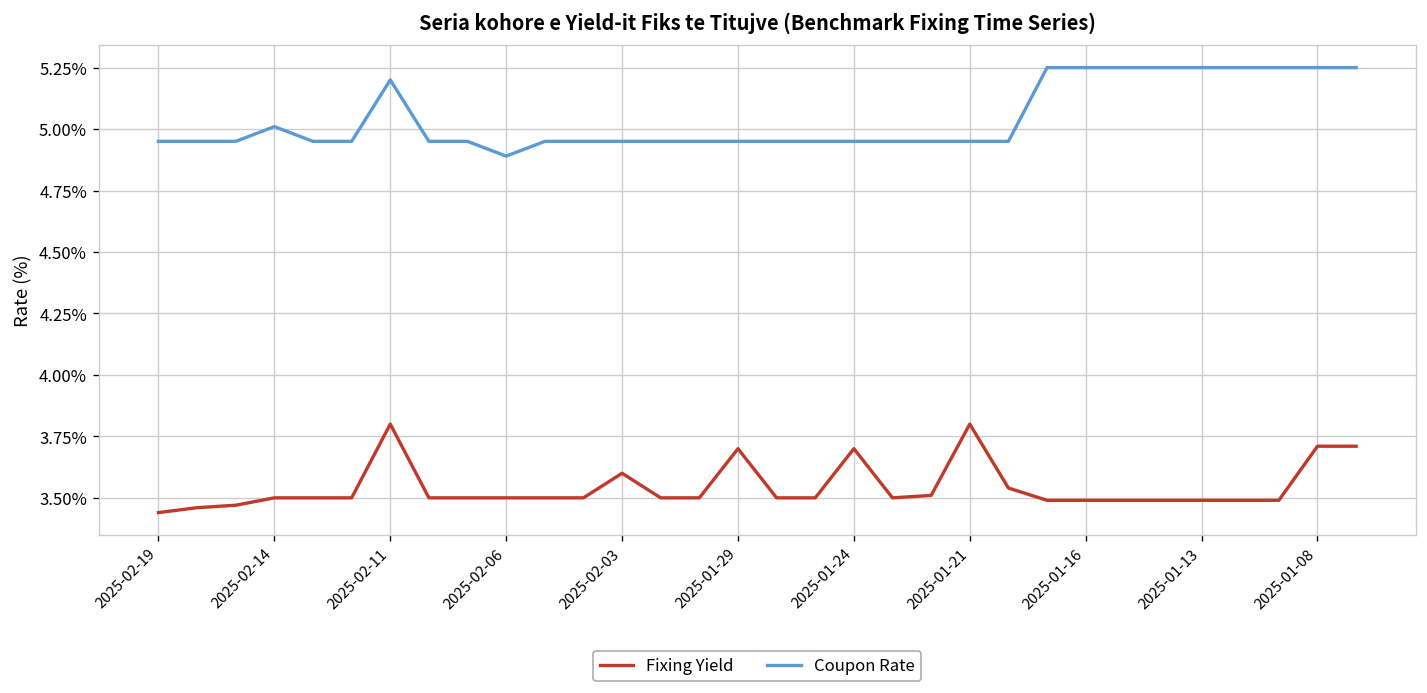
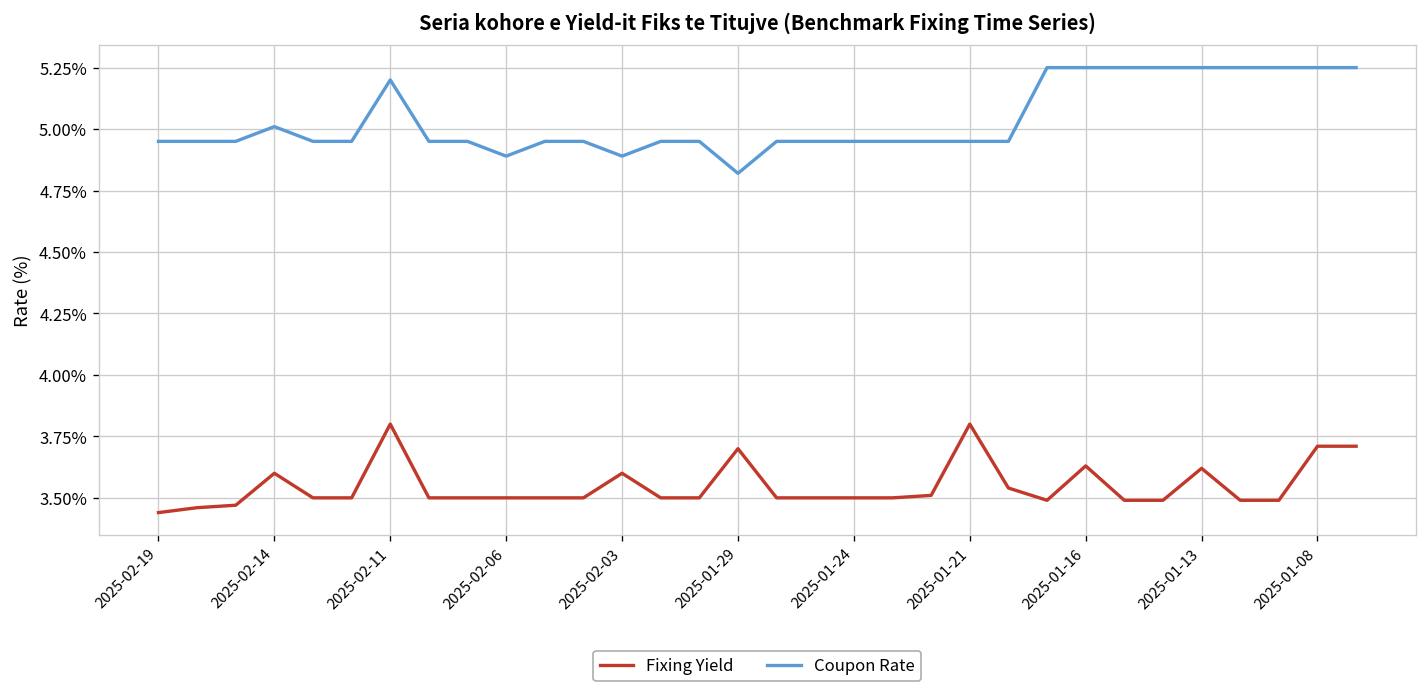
  {
    "Fixing Yield": {
      "2025-02-19": "3.44%",
-     "2025-02-14": "3.5%",
+     "2025-02-14": "3.6%",
      "2025-02-11": "3.80%",
      "2025-02-06": "3.50%",
      "2025-02-03": "3.60%",
      "2025-01-29": "3.70%",
-     "2025-01-24": "3.7%",
+     "2025-01-24": "3.5%",
      "2025-01-21": "3.80%",
-     "2025-01-16": "3.49%",
-     "2025-01-13": "3.49%",
+     "2025-01-16": "3.63%",
+     "2025-01-13": "3.62%",
      "2025-01-08": "3.71%"
    },
    "Coupon Rate": {
      "2025-02-19": "4.95%",
      "2025-02-14": "5.01%",
      "2025-02-11": "5.20%",
      "2025-02-06": "4.89%",
-     "2025-02-03": "4.95%",
-     "2025-01-29": "4.95%",
+     "2025-02-03": "4.89%",
+     "2025-01-29": "4.82%",
      "2025-01-24": "4.95%",
      "2025-01-21": "4.95%",
      "2025-01-16": "5.25%",
      "2025-01-13": "5.25%",
      "2025-01-08": "5.25%"
    }
  }
